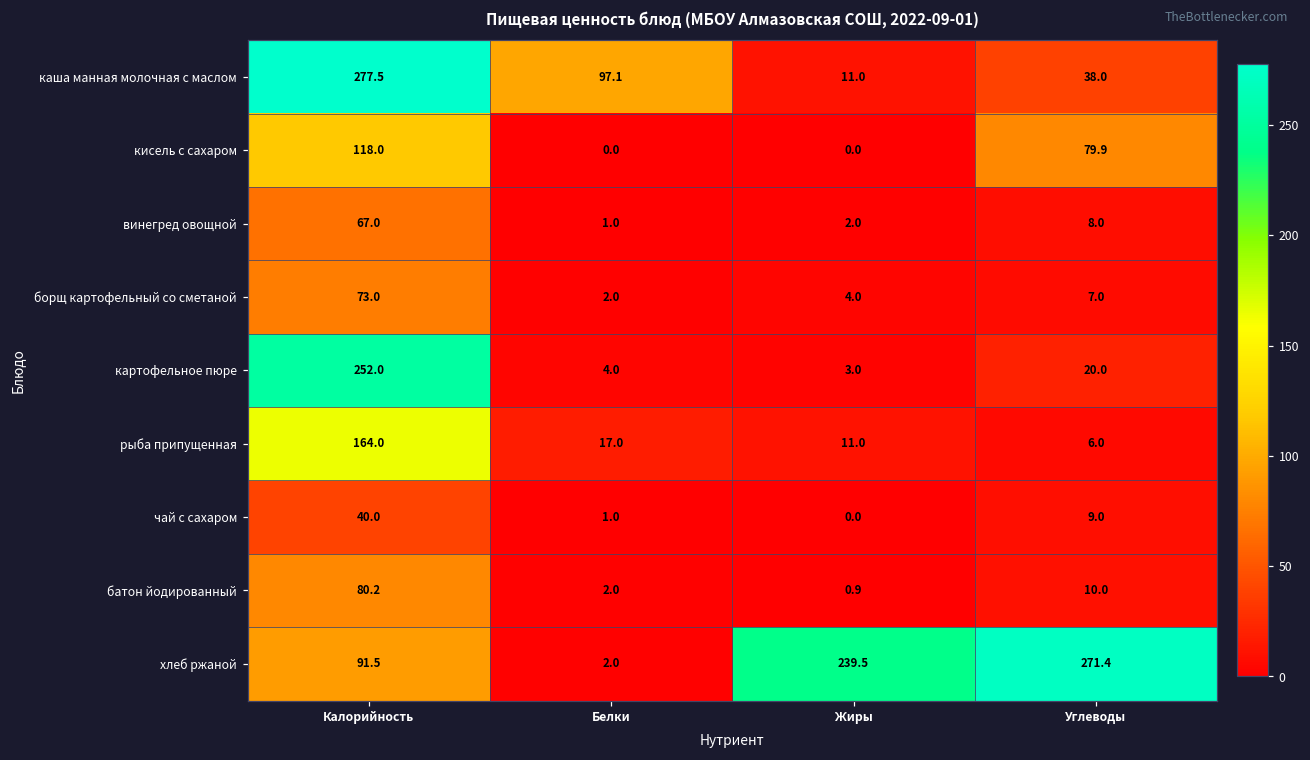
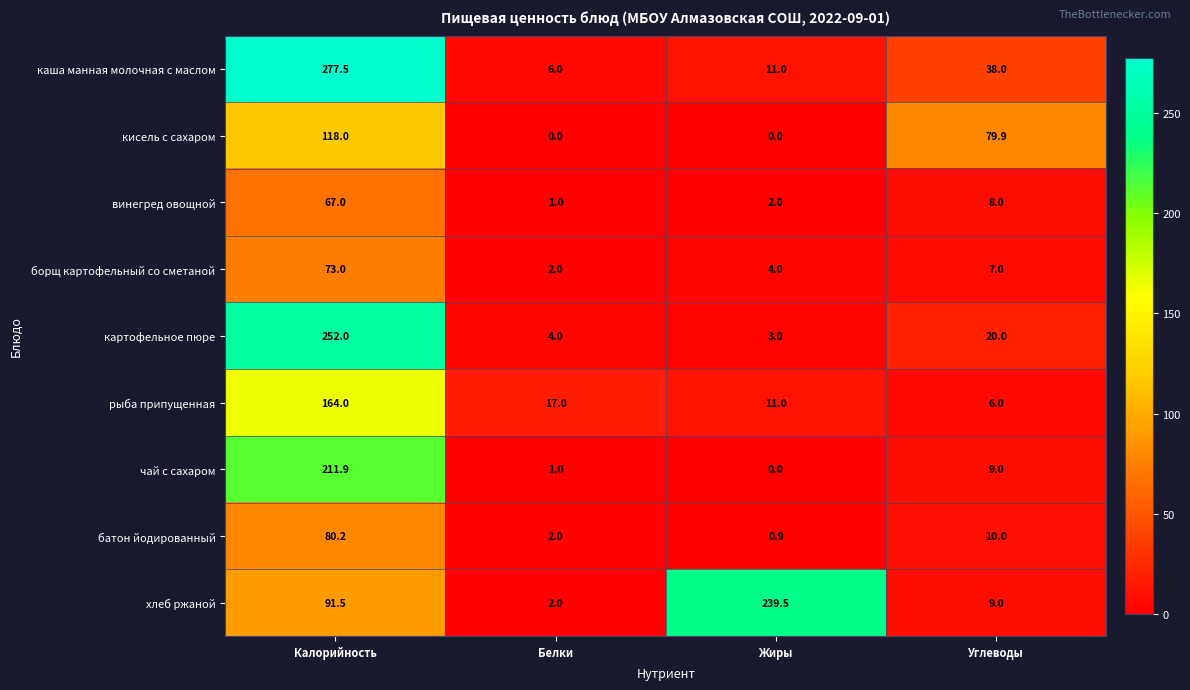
  {
    "каша манная молочная с маслом": {
      "Калорийность": 277.5,
-     "Белки": 97.1,
+     "Белки": 6.0,
      "Жиры": 11.0,
      "Углеводы": 38.0
    },
    "кисель с сахаром": {
      "Калорийность": 118.0,
      "Белки": 0.0,
      "Жиры": 0.0,
      "Углеводы": 79.9
    },
    "винегред овощной": {
      "Калорийность": 67.0,
      "Белки": 1.0,
      "Жиры": 2.0,
      "Углеводы": 8.0
    },
    "борщ картофельный со сметаной": {
      "Калорийность": 73.0,
      "Белки": 2.0,
      "Жиры": 4.0,
      "Углеводы": 7.0
    },
    "картофельное пюре": {
      "Калорийность": 252.0,
      "Белки": 4.0,
      "Жиры": 3.0,
      "Углеводы": 20.0
    },
    "рыба припущенная": {
      "Калорийность": 164.0,
      "Белки": 17.0,
      "Жиры": 11.0,
      "Углеводы": 6.0
    },
    "чай с сахаром": {
-     "Калорийность": 40.0,
+     "Калорийность": 211.9,
      "Белки": 1.0,
      "Жиры": 0.0,
      "Углеводы": 9.0
    },
    "батон йодированный": {
      "Калорийность": 80.2,
      "Белки": 2.0,
      "Жиры": 0.9,
      "Углеводы": 10.0
    },
    "хлеб ржаной": {
      "Калорийность": 91.5,
      "Белки": 2.0,
      "Жиры": 239.5,
-     "Углеводы": 271.4
+     "Углеводы": 9.0
    }
  }
